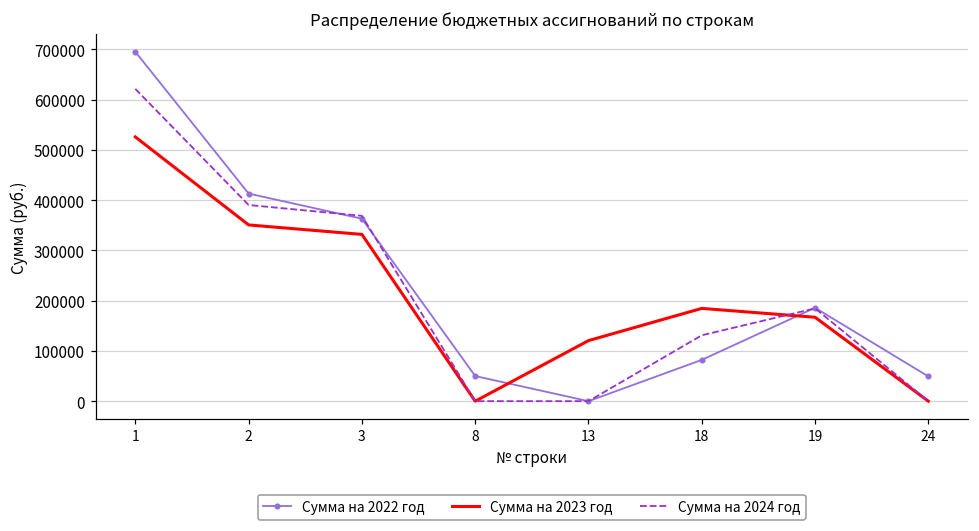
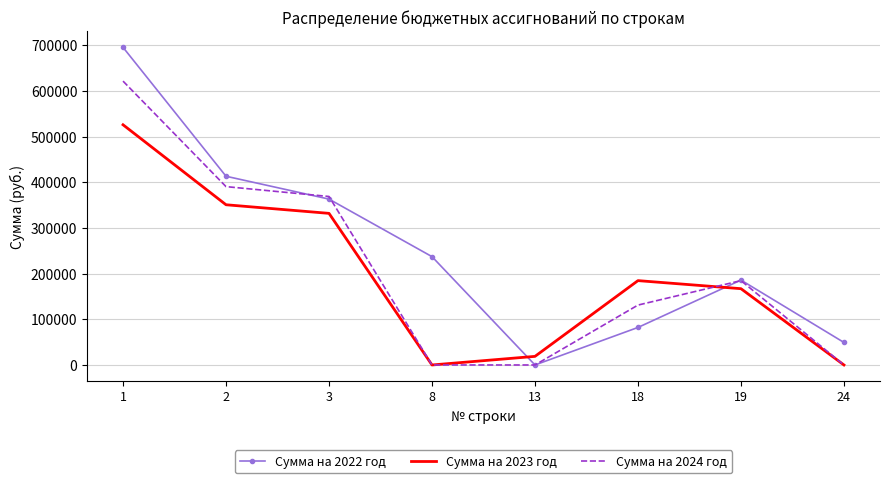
  {
    "Сумма на 2022 год": {
      "1": 700000,
      "2": 410000,
      "3": 360000,
-     "8": 50000,
+     "8": 240000,
      "18": 80000,
      "24": 50000
    },
    "Сумма на 2023 год": {
      "1": 530000,
      "2": 350000,
      "3": 330000,
-     "13": 120000,
+     "13": 20000,
      "18": 180000,
      "19": 170000
    },
    "Сумма на 2024 год": {
      "1": 620000,
      "2": 390000,
      "3": 370000,
      "18": 130000
    }
  }
